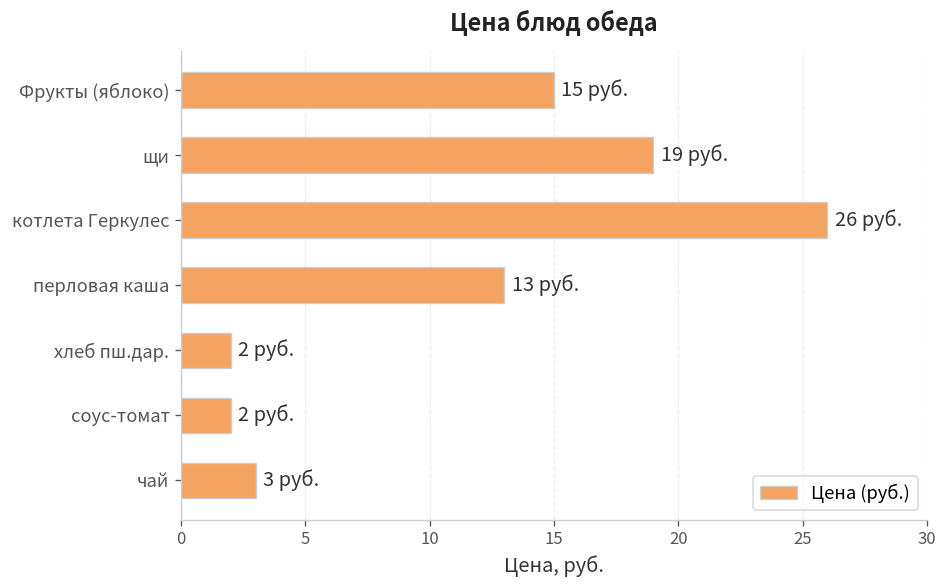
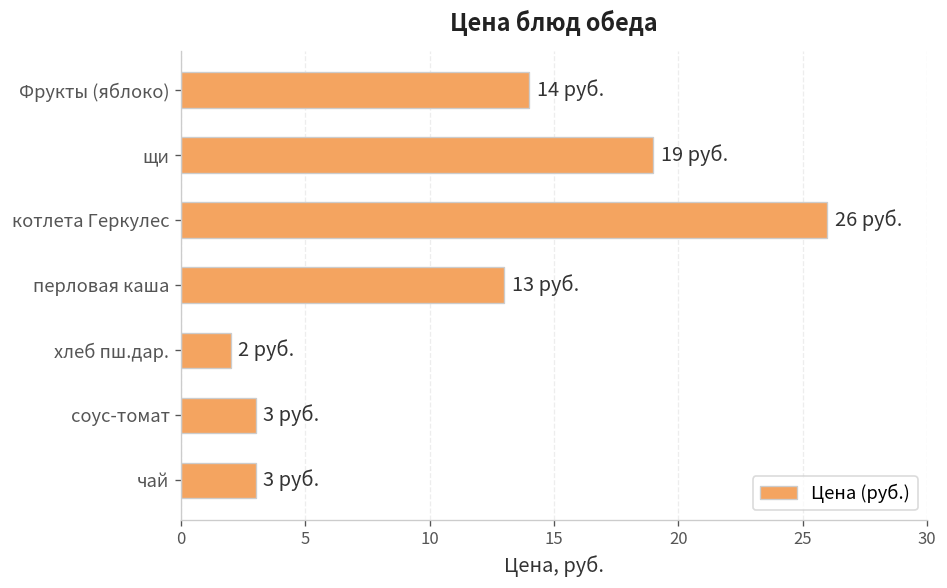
  {
-   "Фрукты (яблоко)": 15,
+   "Фрукты (яблоко)": 14,
    "щи": 19,
    "котлета Геркулес": 26,
    "перловая каша": 13,
    "хлеб пш.дар.": 2,
-   "соус-томат": 2,
+   "соус-томат": 3,
    "чай": 3
  }
